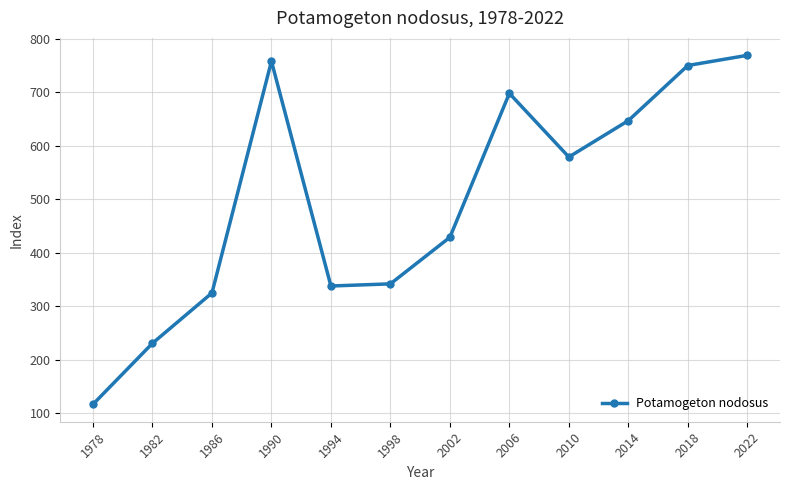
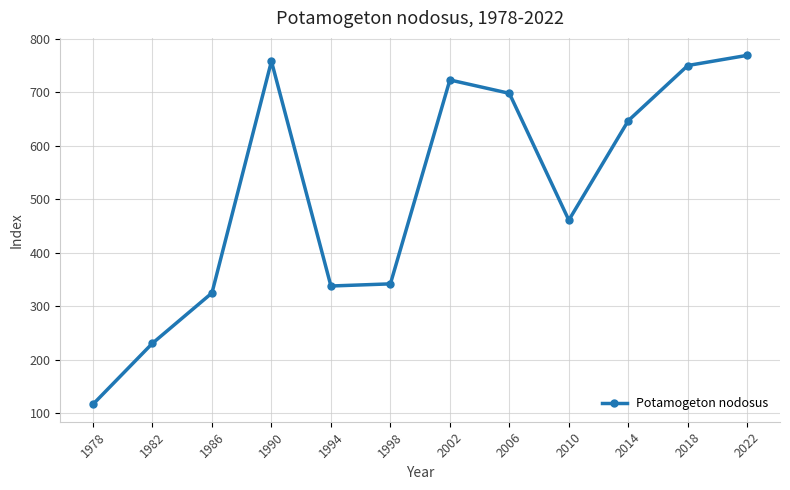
  {
    "1978": 120,
    "1982": 230,
    "1986": 330,
    "1990": 760,
    "1994": 340,
    "1998": 340,
-   "2002": 430,
+   "2002": 720,
    "2006": 700,
-   "2010": 580,
+   "2010": 460,
    "2014": 650,
    "2018": 750,
    "2022": 770
  }
